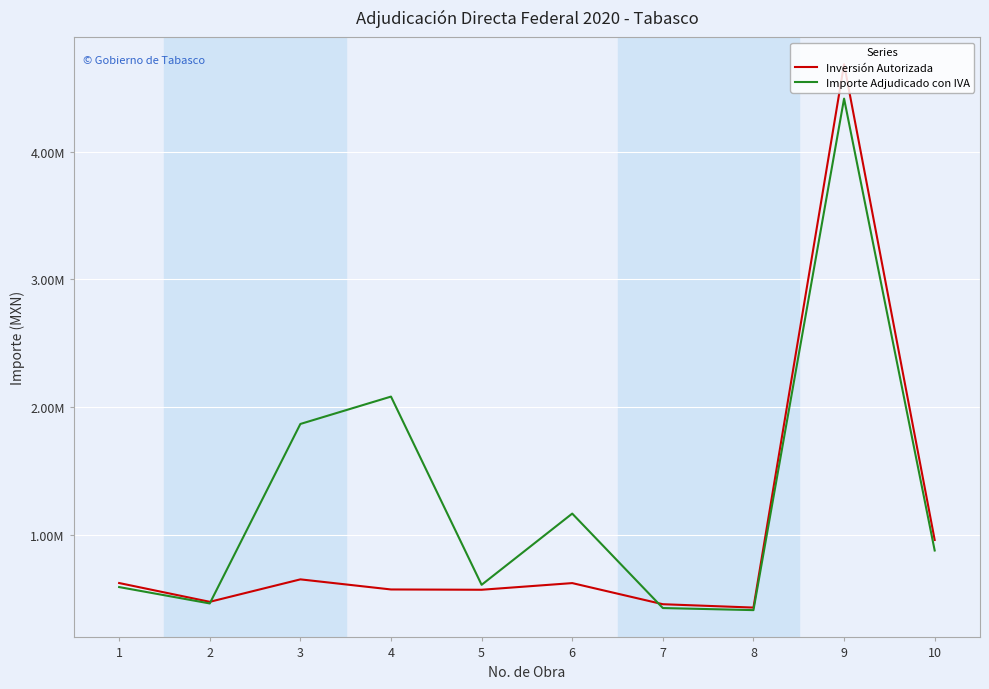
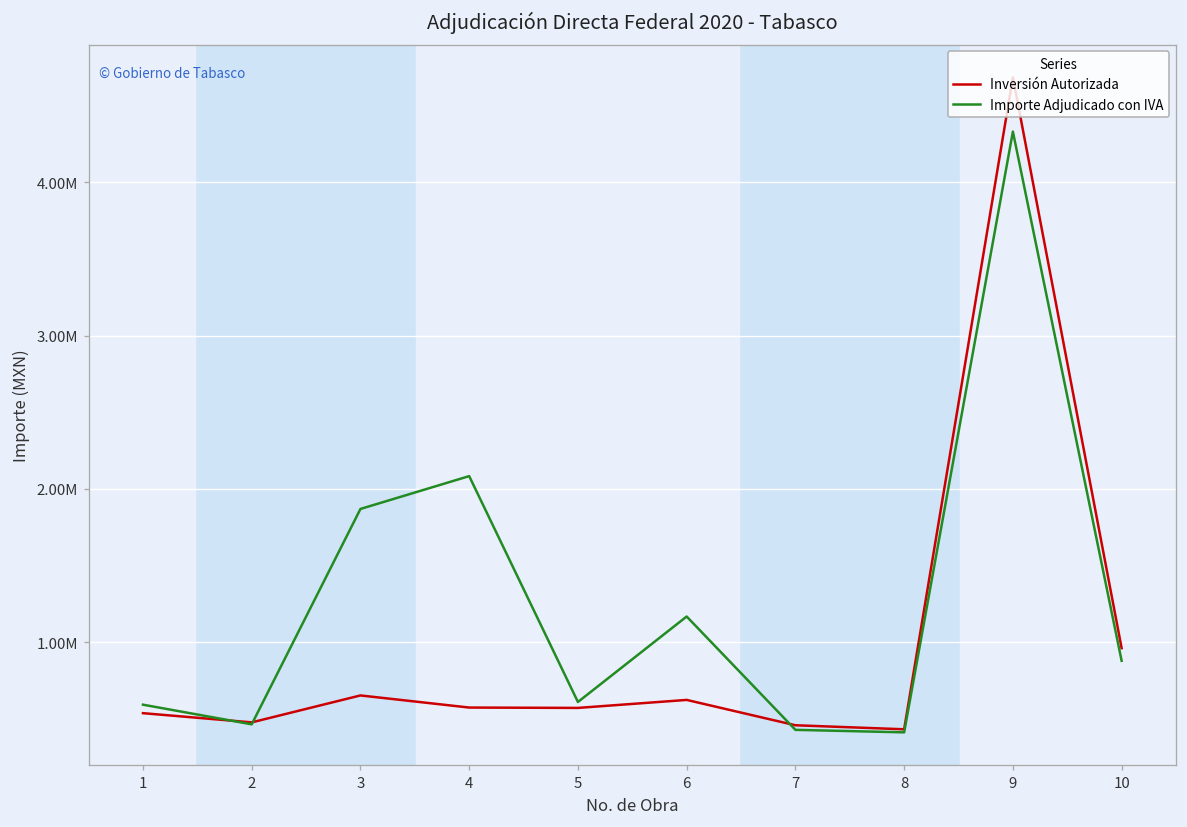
  {
    "Inversión Autorizada": {
-     "1": 620000,
+     "1": 540000,
      "3": 650000,
      "4": 570000,
      "5": 570000,
      "6": 620000,
      "7": 460000,
      "10": 960000
    },
    "Importe Adjudicado con IVA": {
      "1": 590000,
      "3": 1870000,
      "4": 2080000,
      "5": 610000,
      "6": 1170000,
      "7": 430000,
-     "9": 4420000,
+     "9": 4330000,
      "10": 880000
    }
  }
